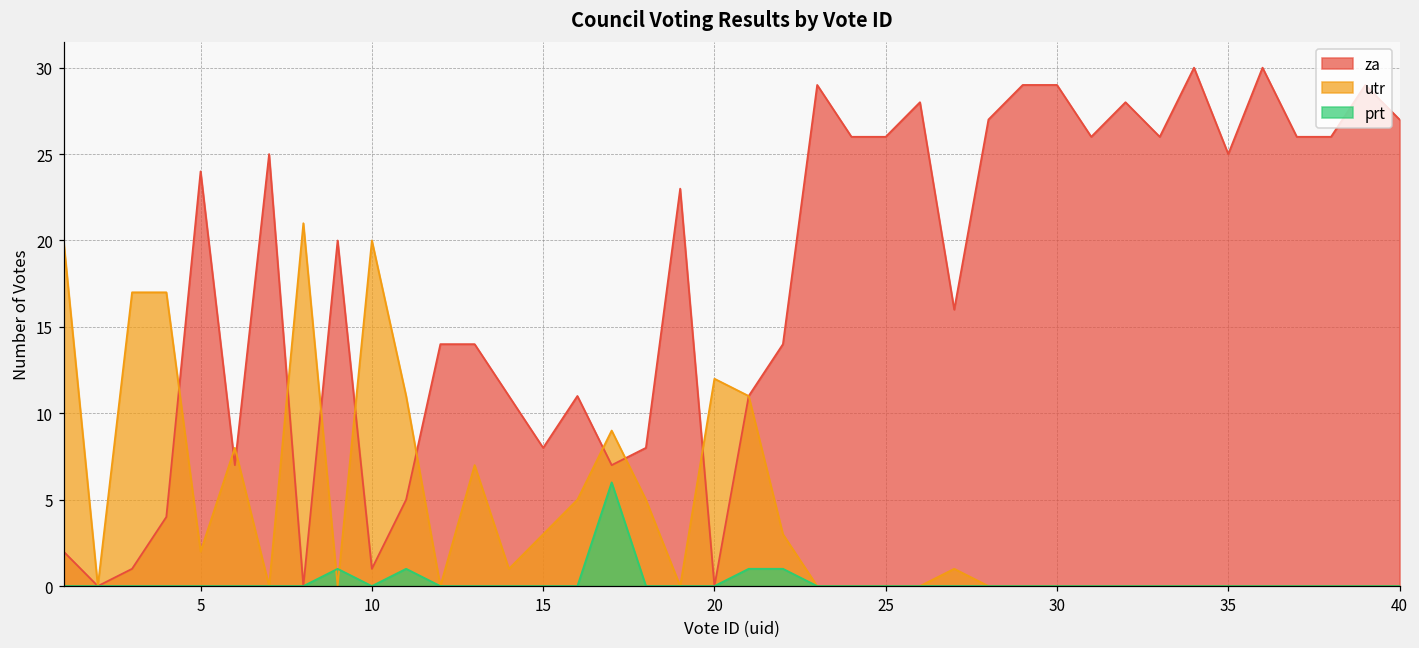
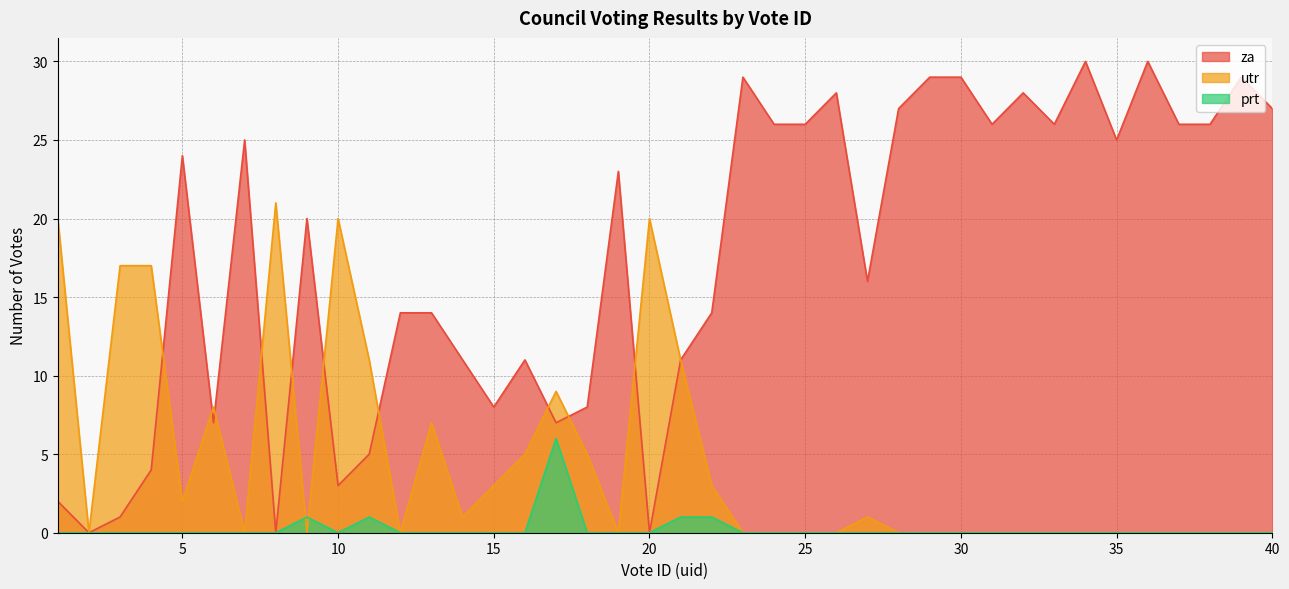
  {
    "za": {
      "5": 24,
-     "10": 1,
+     "10": 3,
      "15": 8,
      "25": 26,
      "30": 29,
      "35": 25,
      "40": 27
    },
    "utr": {
      "5": 2,
      "10": 20,
      "15": 3,
-     "20": 12
+     "20": 20
    },
    "prt": {
      "5": 0,
      "10": 0,
      "15": 0
    }
  }
